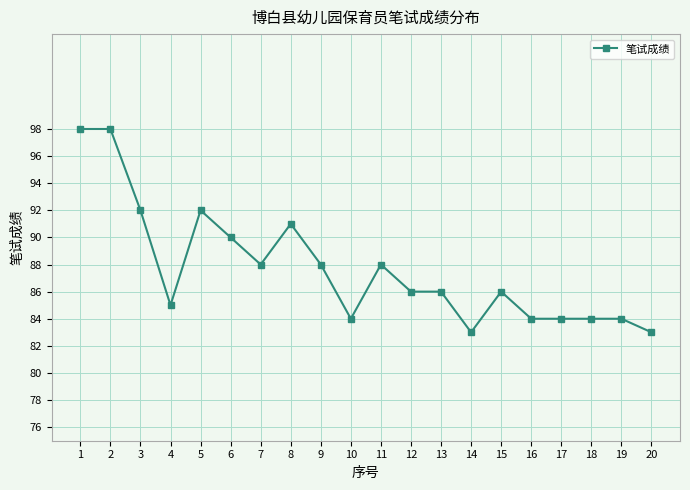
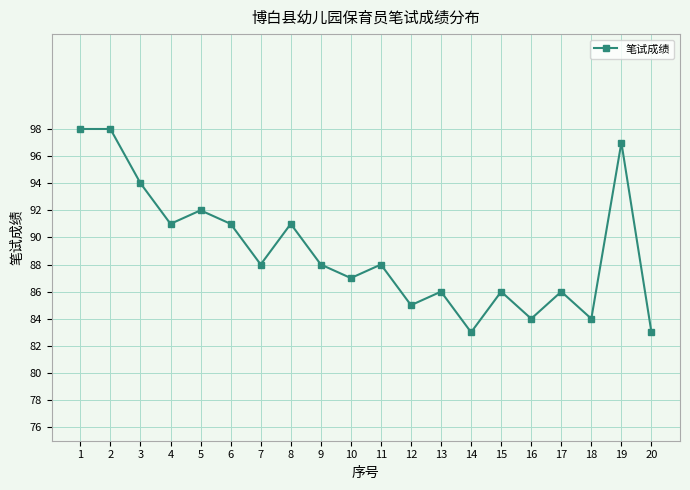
  {
    "1": 98,
    "2": 98,
-   "3": 92,
-   "4": 85,
+   "3": 94,
+   "4": 91,
    "5": 92,
-   "6": 90,
+   "6": 91,
    "7": 88,
    "8": 91,
    "9": 88,
-   "10": 84,
+   "10": 87,
    "11": 88,
-   "12": 86,
+   "12": 85,
    "13": 86,
    "14": 83,
    "15": 86,
    "16": 84,
-   "17": 84,
+   "17": 86,
    "18": 84,
-   "19": 84,
+   "19": 97,
    "20": 83
  }
